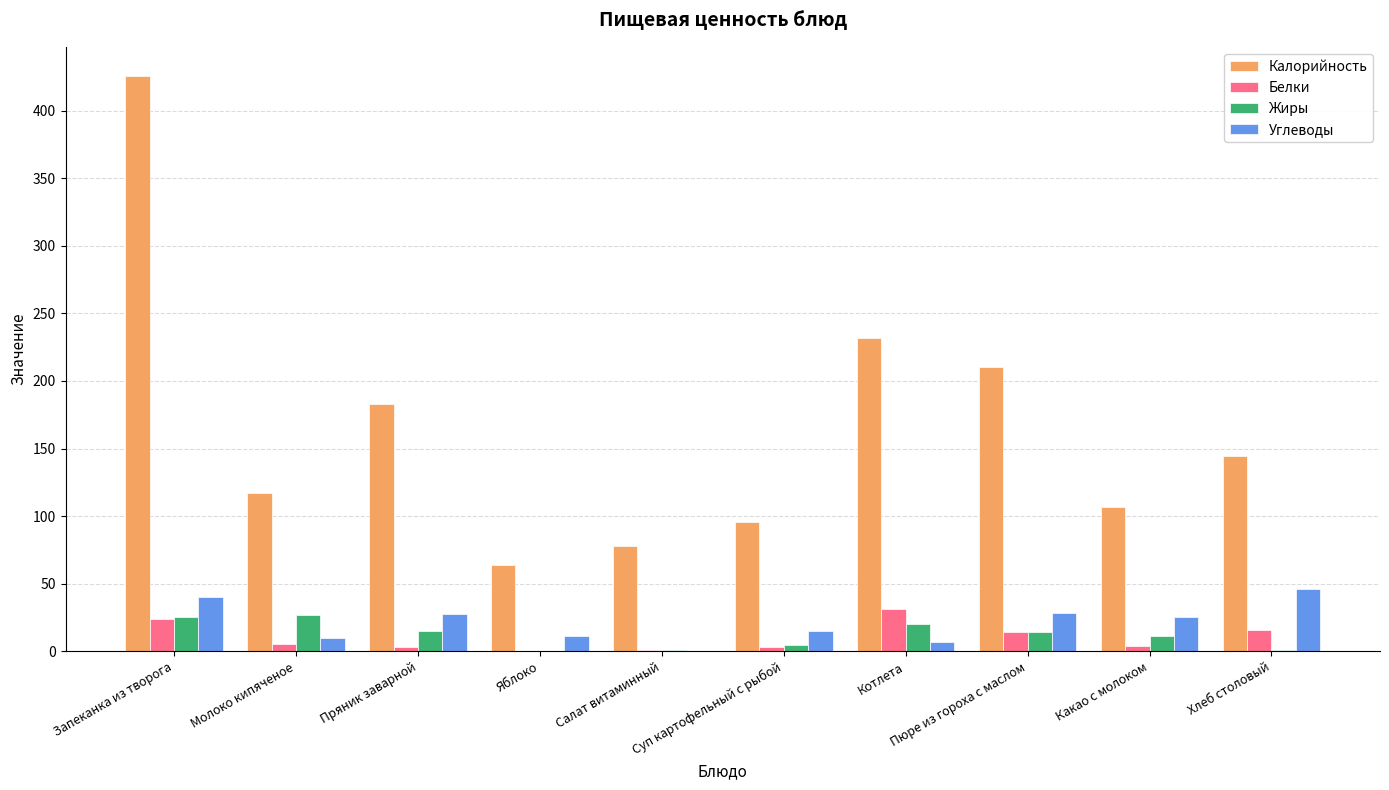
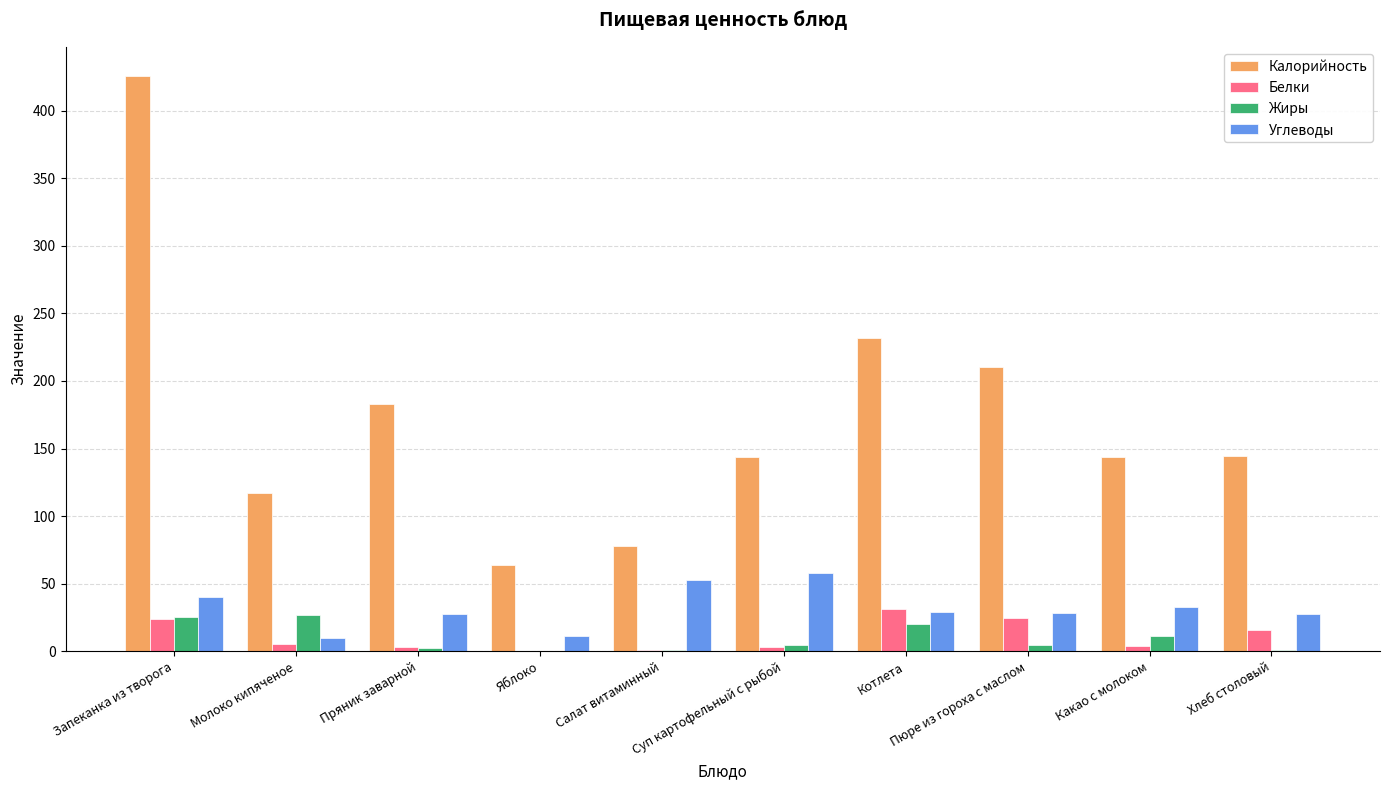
  {
    "Калорийность": {
      "Запеканка из творога": 426,
      "Молоко кипяченое": 117,
      "Пряник заварной": 183,
      "Яблоко": 64,
      "Салат витаминный": 78,
-     "Суп картофельный с рыбой": 96,
+     "Суп картофельный с рыбой": 144,
      "Котлета": 232,
      "Пюре из гороха с маслом": 210,
-     "Какао с молоком": 107,
+     "Какао с молоком": 144,
      "Хлеб столовый": 145
    },
    "Белки": {
      "Запеканка из творога": 24,
      "Молоко кипяченое": 6,
      "Пряник заварной": 3,
      "Яблоко": 0,
      "Суп картофельный с рыбой": 3,
      "Котлета": 31,
-     "Пюре из гороха с маслом": 14,
+     "Пюре из гороха с маслом": 25,
      "Какао с молоком": 4,
      "Хлеб столовый": 16
    },
    "Жиры": {
      "Запеканка из творога": 25,
      "Молоко кипяченое": 27,
-     "Пряник заварной": 15,
+     "Пряник заварной": 2,
      "Яблоко": 0,
      "Суп картофельный с рыбой": 5,
      "Котлета": 20,
-     "Пюре из гороха с маслом": 14,
+     "Пюре из гороха с маслом": 4,
      "Какао с молоком": 12
    },
    "Углеводы": {
      "Запеканка из творога": 41,
      "Молоко кипяченое": 10,
      "Пряник заварной": 27,
      "Яблоко": 11,
-     "Салат витаминный": 0,
-     "Суп картофельный с рыбой": 15,
-     "Котлета": 7,
+     "Салат витаминный": 53,
+     "Суп картофельный с рыбой": 58,
+     "Котлета": 29,
      "Пюре из гороха с маслом": 28,
-     "Какао с молоком": 25,
-     "Хлеб столовый": 46
+     "Какао с молоком": 33,
+     "Хлеб столовый": 27
    }
  }
